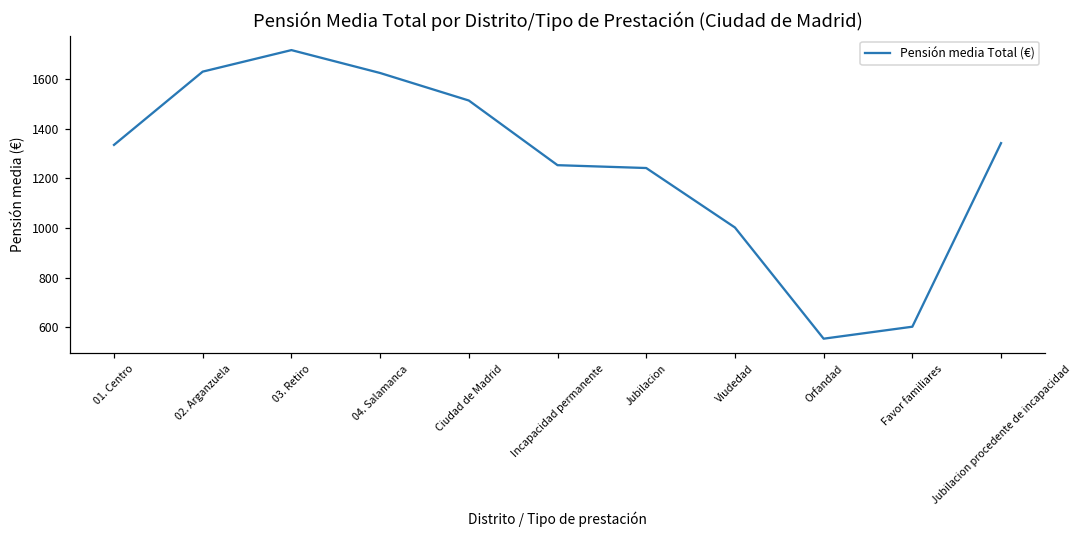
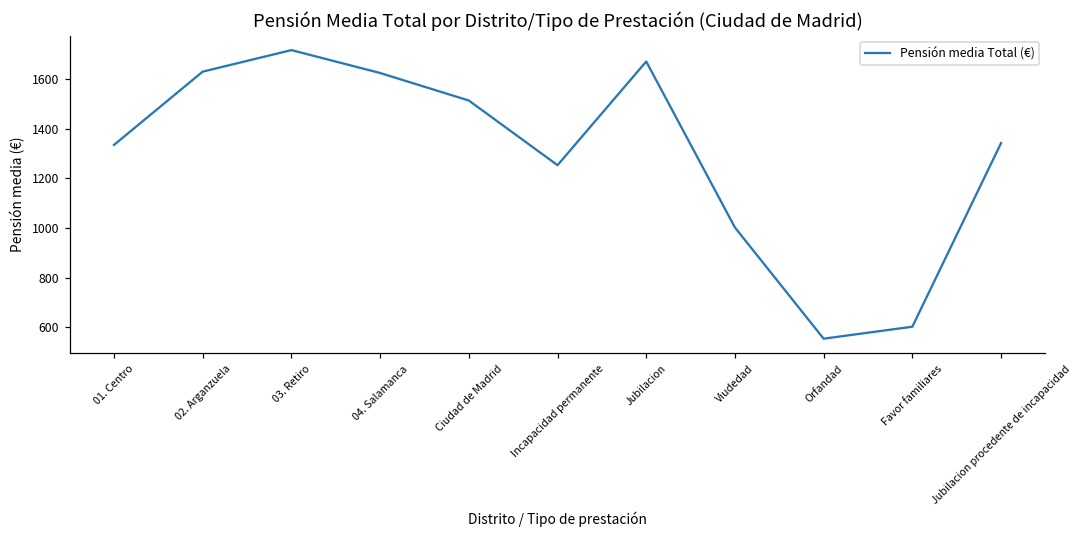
  {
    "01. Centro": 1330,
    "02. Arganzuela": 1630,
    "03. Retiro": 1720,
    "04. Salamanca": 1620,
    "Ciudad de Madrid": 1510,
    "Incapacidad permanente": 1250,
-   "Jubilacion": 1240,
+   "Jubilacion": 1670,
    "Viudedad": 1000,
    "Orfandad": 550,
    "Favor familiares": 600,
    "Jubilacion procedente de incapacidad": 1340
  }
